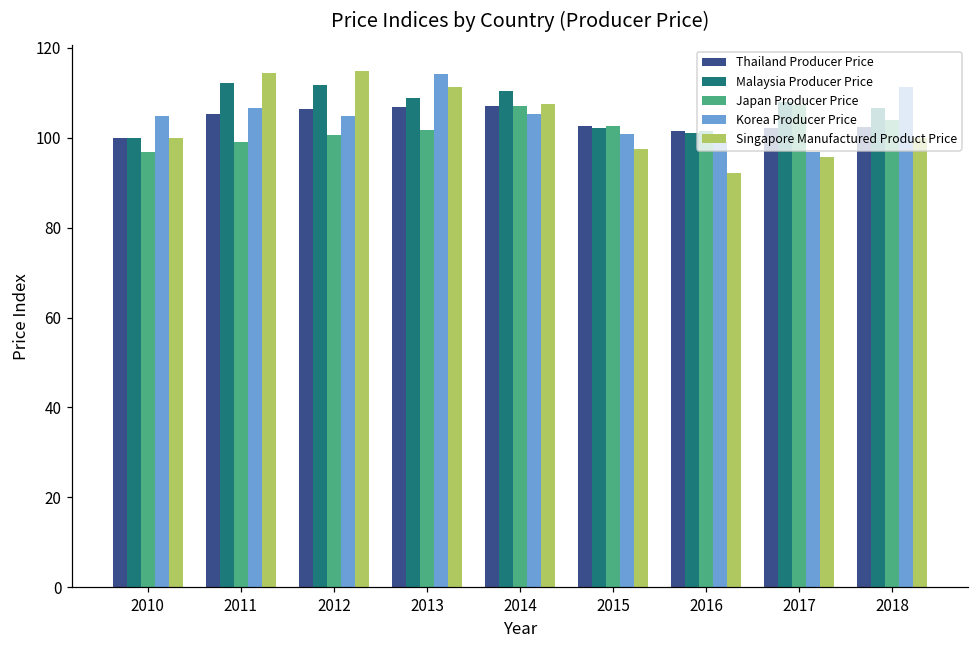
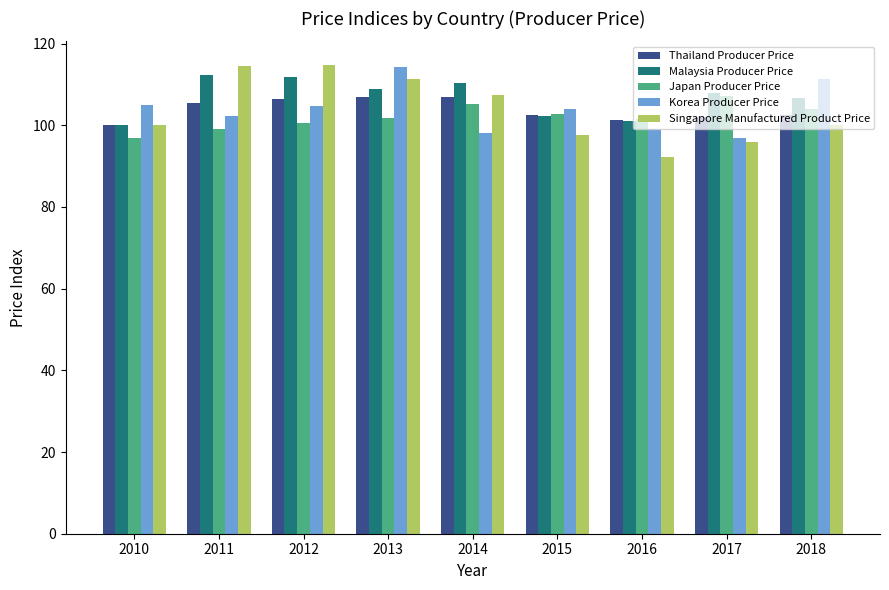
  {
    "Japan Producer Price": {
      "2010": 97,
      "2011": 99,
      "2012": 101,
      "2013": 102,
-     "2014": 107,
+     "2014": 105,
      "2015": 103
    },
    "Korea Producer Price": {
      "2010": 105,
-     "2011": 107,
+     "2011": 102,
      "2012": 105,
      "2013": 114,
-     "2014": 105,
-     "2015": 101,
+     "2014": 98,
+     "2015": 104,
      "2017": 97
    },
    "Singapore Manufactured Product Price": {
      "2010": 100,
      "2011": 114,
      "2012": 115,
      "2013": 111,
      "2014": 108,
      "2015": 98,
      "2016": 92,
      "2017": 96
    }
  }
